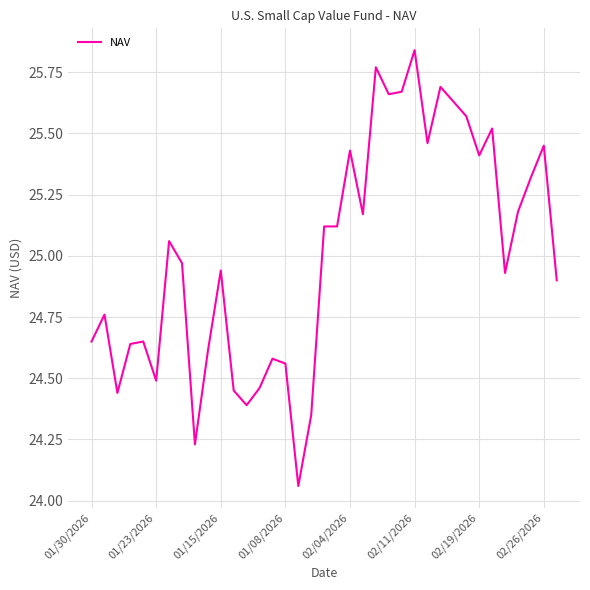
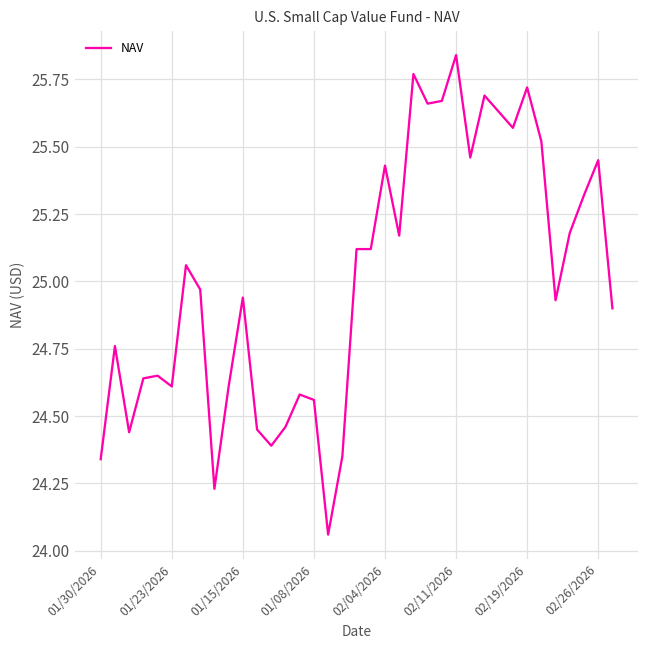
  {
-   "01/30/2026": 24.65,
-   "01/23/2026": 24.49,
+   "01/30/2026": 24.34,
+   "01/23/2026": 24.61,
    "01/15/2026": 24.94,
    "01/08/2026": 24.56,
    "02/04/2026": 25.43,
    "02/11/2026": 25.84,
-   "02/19/2026": 25.41,
+   "02/19/2026": 25.72,
    "02/26/2026": 25.45
  }
